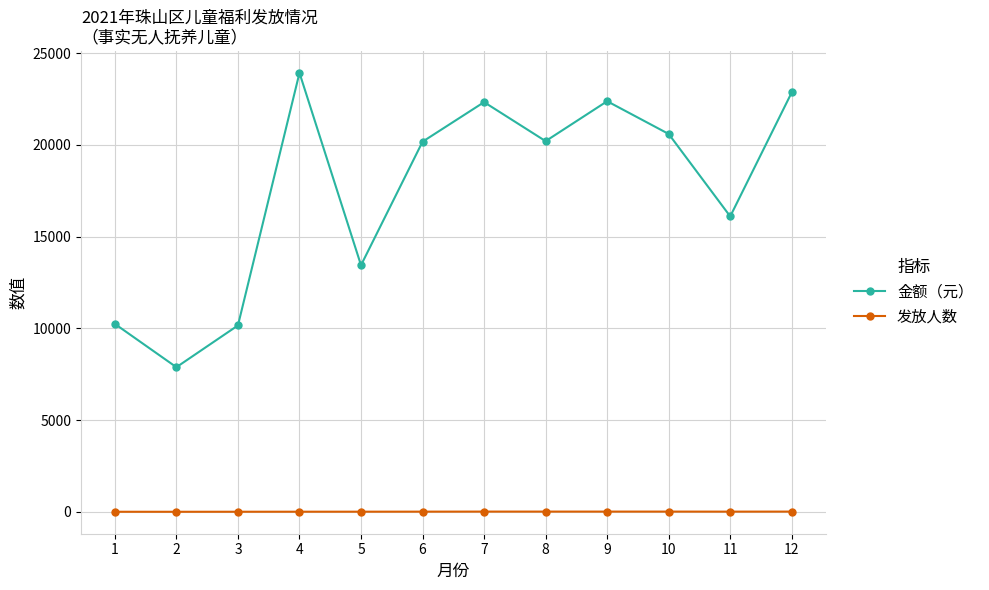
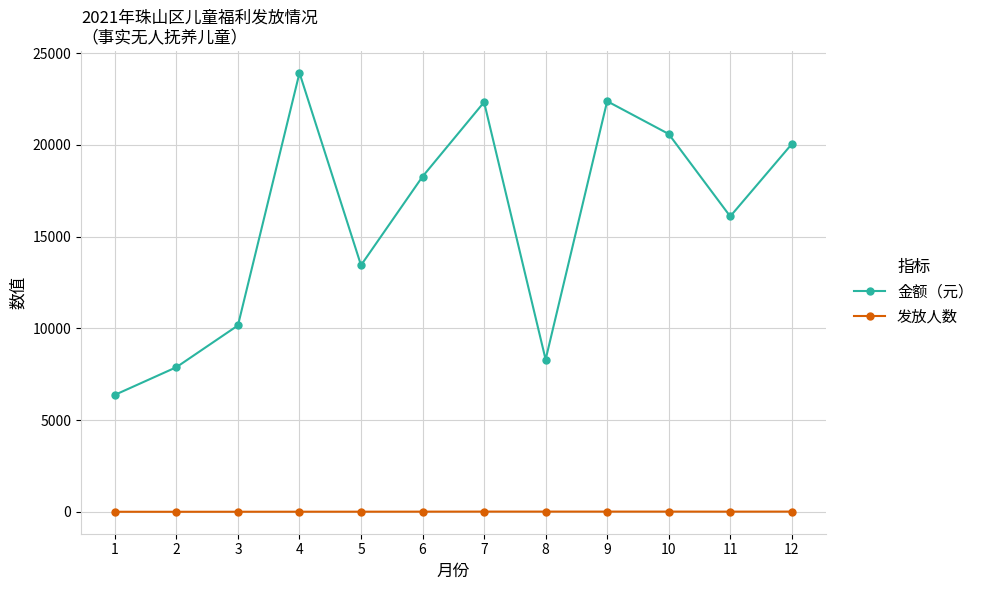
  {
    "金额（元）": {
-     "1": 10300,
+     "1": 6400,
      "2": 7900,
      "3": 10200,
      "4": 23900,
      "5": 13400,
-     "6": 20200,
+     "6": 18300,
      "7": 22300,
-     "8": 20200,
+     "8": 8300,
      "9": 22400,
      "10": 20600,
      "11": 16100,
-     "12": 22900
+     "12": 20100
    },
    "发放人数": {
      "1": 0,
      "2": 0,
      "3": 0,
      "4": 0,
      "5": 0,
      "6": 0,
      "7": 0,
      "8": 0,
      "9": 0,
      "10": 0,
      "11": 0,
      "12": 0
    }
  }
